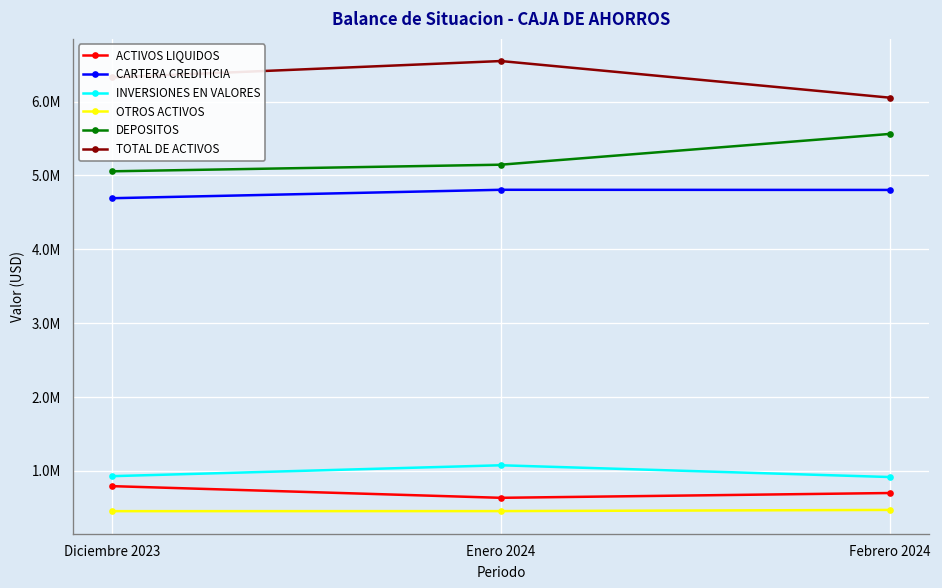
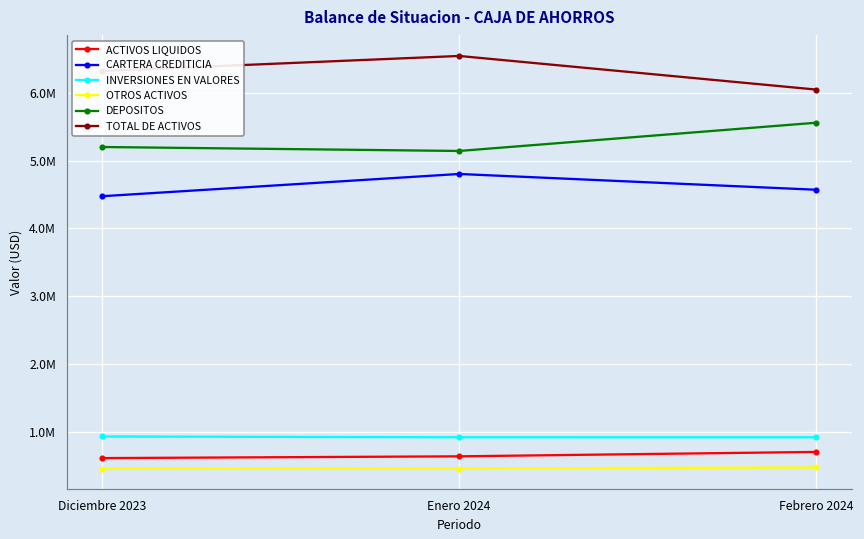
  {
    "ACTIVOS LIQUIDOS": {
-     "Diciembre 2023": 800000,
+     "Diciembre 2023": 600000,
      "Enero 2024": 600000,
      "Febrero 2024": 700000
    },
    "CARTERA CREDITICIA": {
-     "Diciembre 2023": 4700000,
+     "Diciembre 2023": 4500000,
      "Enero 2024": 4800000,
-     "Febrero 2024": 4800000
+     "Febrero 2024": 4600000
    },
    "INVERSIONES EN VALORES": {
      "Diciembre 2023": 900000,
-     "Enero 2024": 1100000,
+     "Enero 2024": 900000,
      "Febrero 2024": 900000
    },
    "OTROS ACTIVOS": {
      "Diciembre 2023": 500000,
      "Enero 2024": 500000,
      "Febrero 2024": 500000
    },
    "DEPOSITOS": {
-     "Diciembre 2023": 5100000,
+     "Diciembre 2023": 5200000,
      "Enero 2024": 5100000,
      "Febrero 2024": 5600000
    },
    "TOTAL DE ACTIVOS": {
      "Enero 2024": 6500000,
      "Febrero 2024": 6100000
    }
  }
